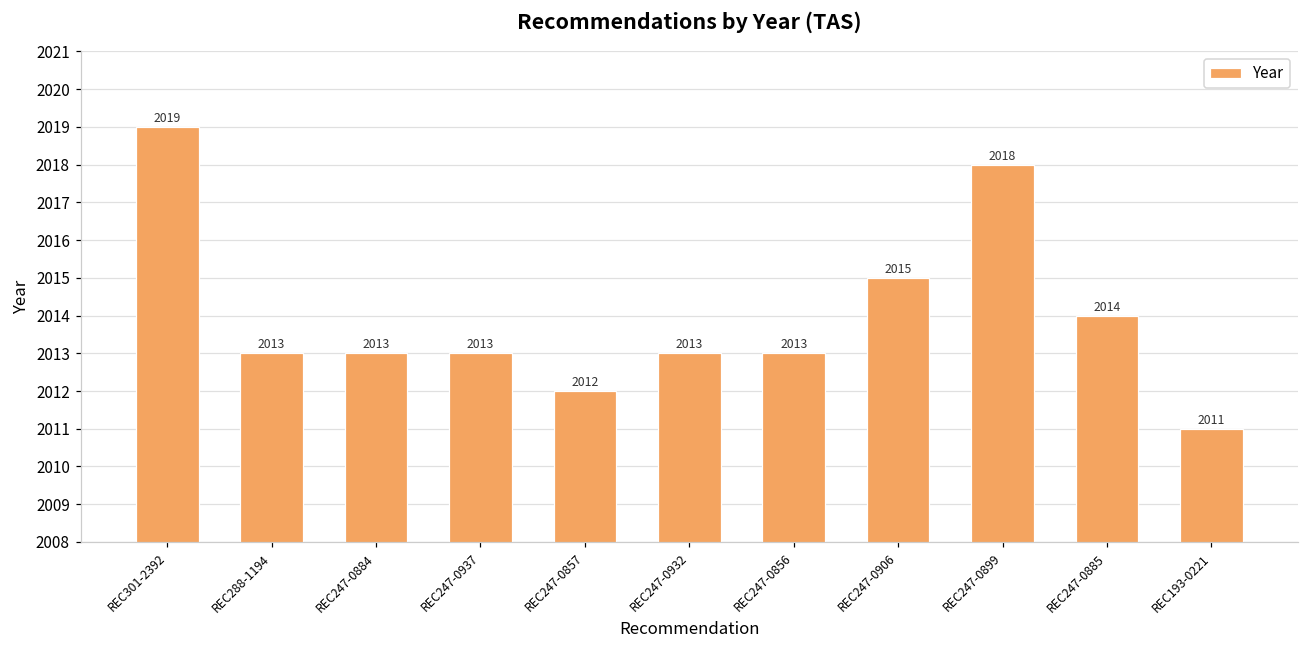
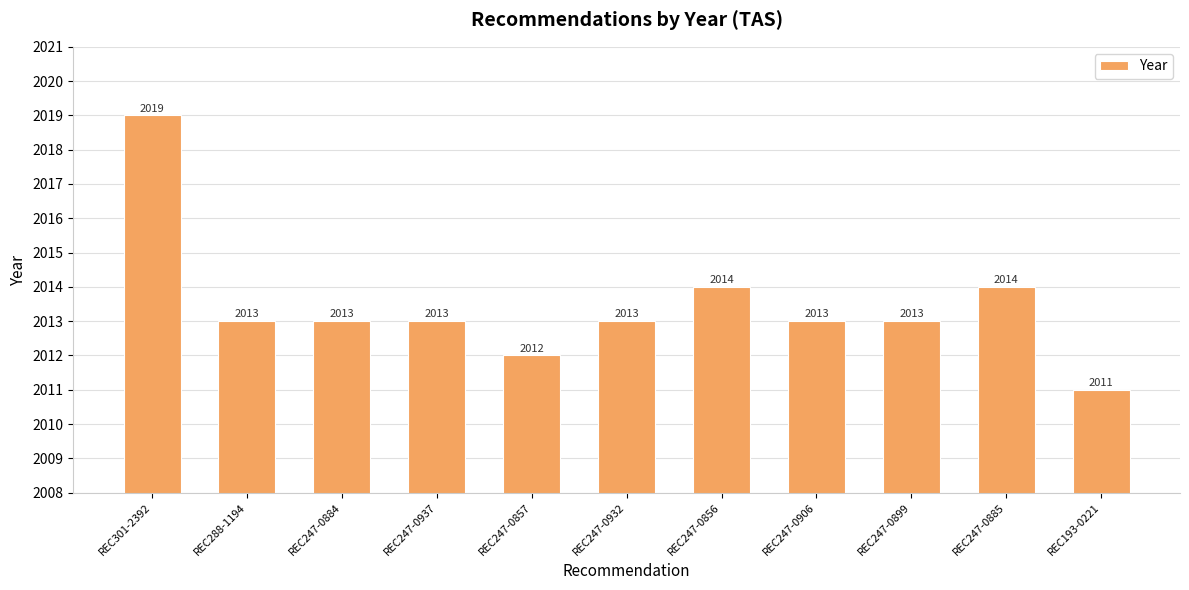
  {
    "REC301-2392": 2019,
    "REC288-1194": 2013,
    "REC247-0884": 2013,
    "REC247-0937": 2013,
    "REC247-0857": 2012,
    "REC247-0932": 2013,
-   "REC247-0856": 2013,
-   "REC247-0906": 2015,
-   "REC247-0899": 2018,
+   "REC247-0856": 2014,
+   "REC247-0906": 2013,
+   "REC247-0899": 2013,
    "REC247-0885": 2014,
    "REC193-0221": 2011
  }
